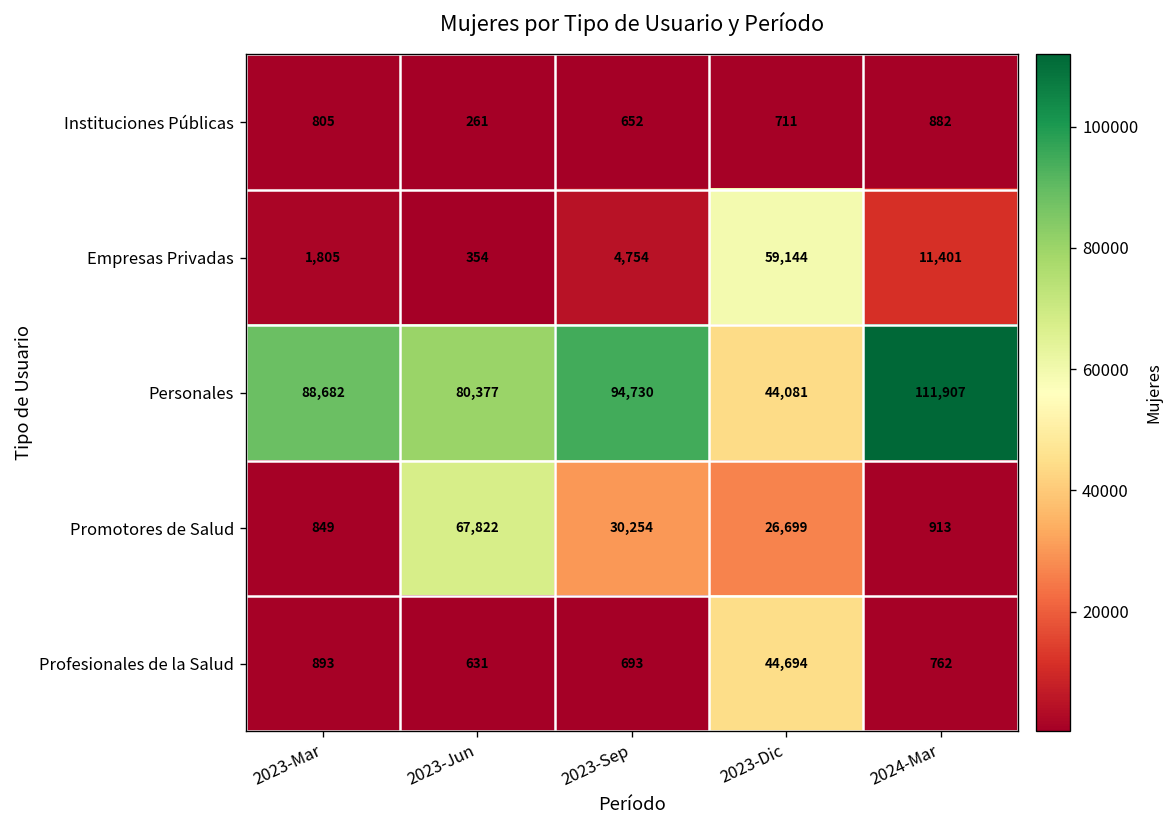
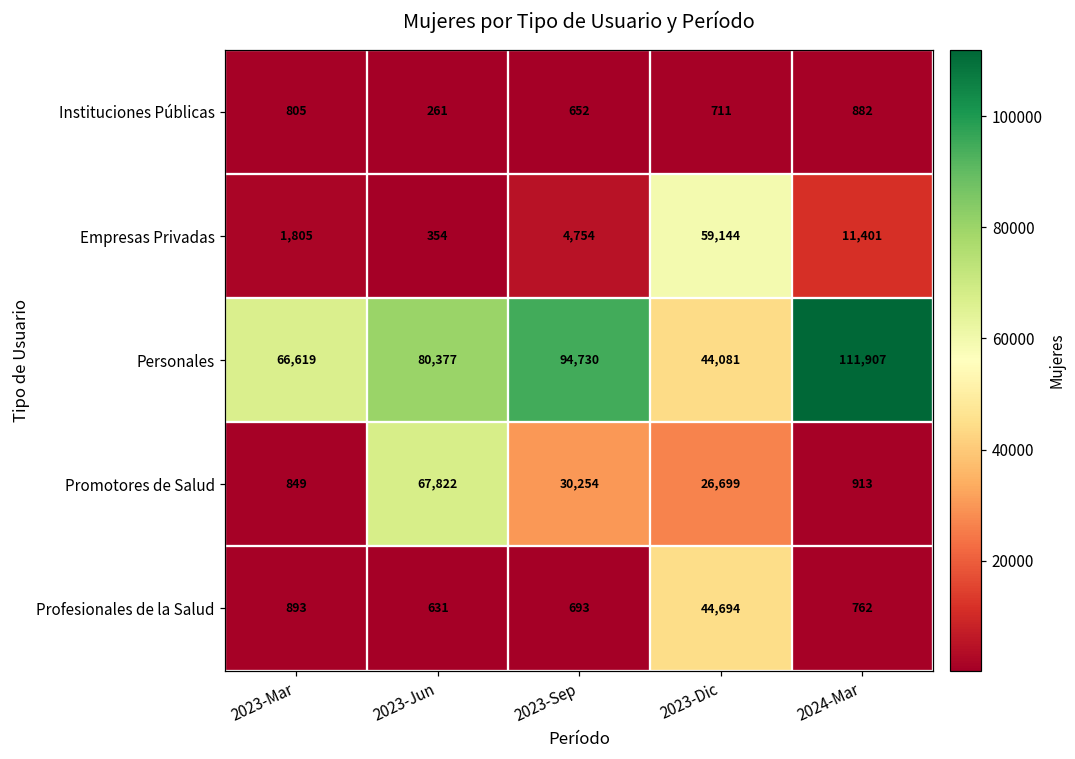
  {
    "Instituciones Públicas": {
      "2023-Mar": "805",
      "2023-Jun": "261",
      "2023-Sep": "652",
      "2023-Dic": "711",
      "2024-Mar": "882"
    },
    "Empresas Privadas": {
      "2023-Mar": "1,805",
      "2023-Jun": "354",
      "2023-Sep": "4,754",
      "2023-Dic": "59,144",
      "2024-Mar": "11,401"
    },
    "Personales": {
-     "2023-Mar": "88,682",
+     "2023-Mar": "66,619",
      "2023-Jun": "80,377",
      "2023-Sep": "94,730",
      "2023-Dic": "44,081",
      "2024-Mar": "111,907"
    },
    "Promotores de Salud": {
      "2023-Mar": "849",
      "2023-Jun": "67,822",
      "2023-Sep": "30,254",
      "2023-Dic": "26,699",
      "2024-Mar": "913"
    },
    "Profesionales de la Salud": {
      "2023-Mar": "893",
      "2023-Jun": "631",
      "2023-Sep": "693",
      "2023-Dic": "44,694",
      "2024-Mar": "762"
    }
  }
